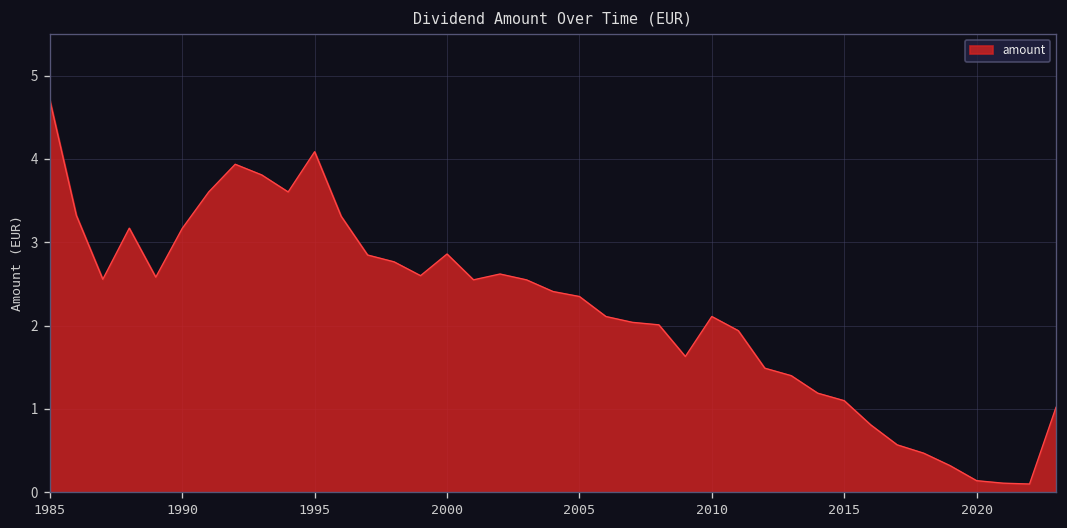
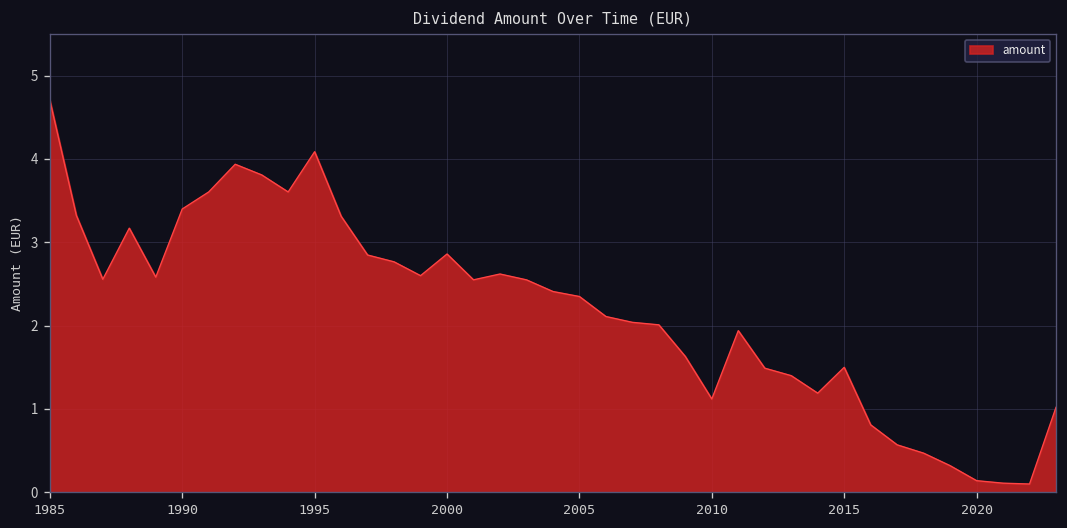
  {
    "1985": 4.7,
-   "1990": 3.2,
+   "1990": 3.4,
    "1995": 4.1,
    "2000": 2.9,
    "2005": 2.4,
-   "2010": 2.1,
-   "2015": 1.1,
+   "2010": 1.1,
+   "2015": 1.5,
    "2020": 0.1
  }
